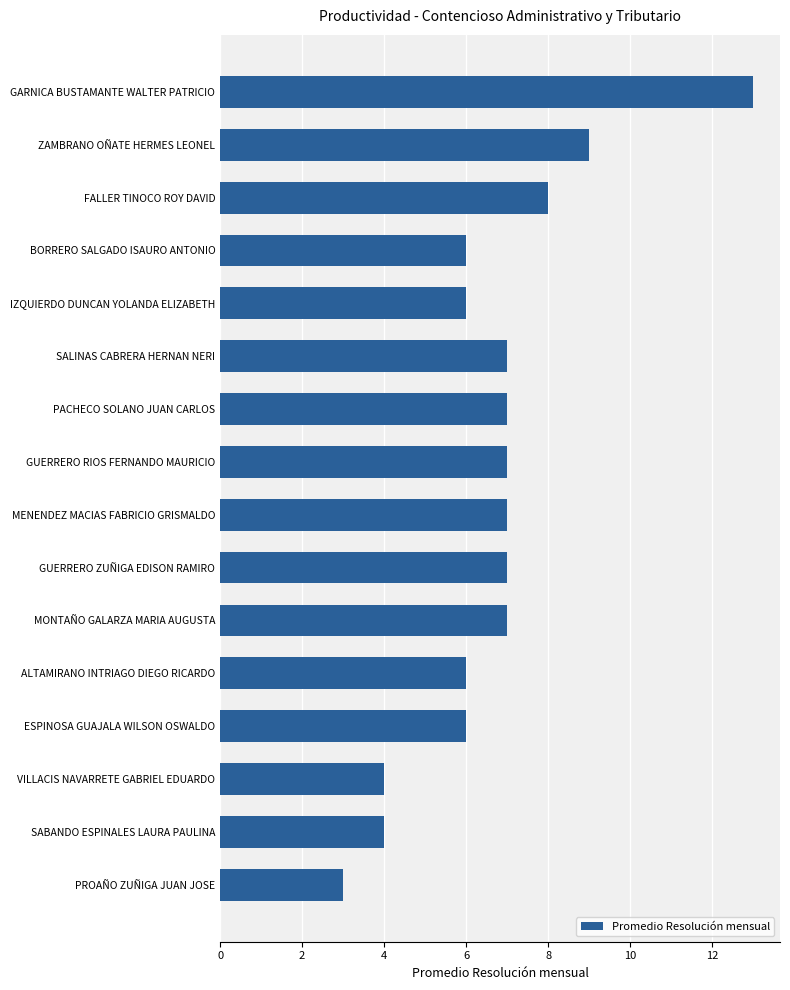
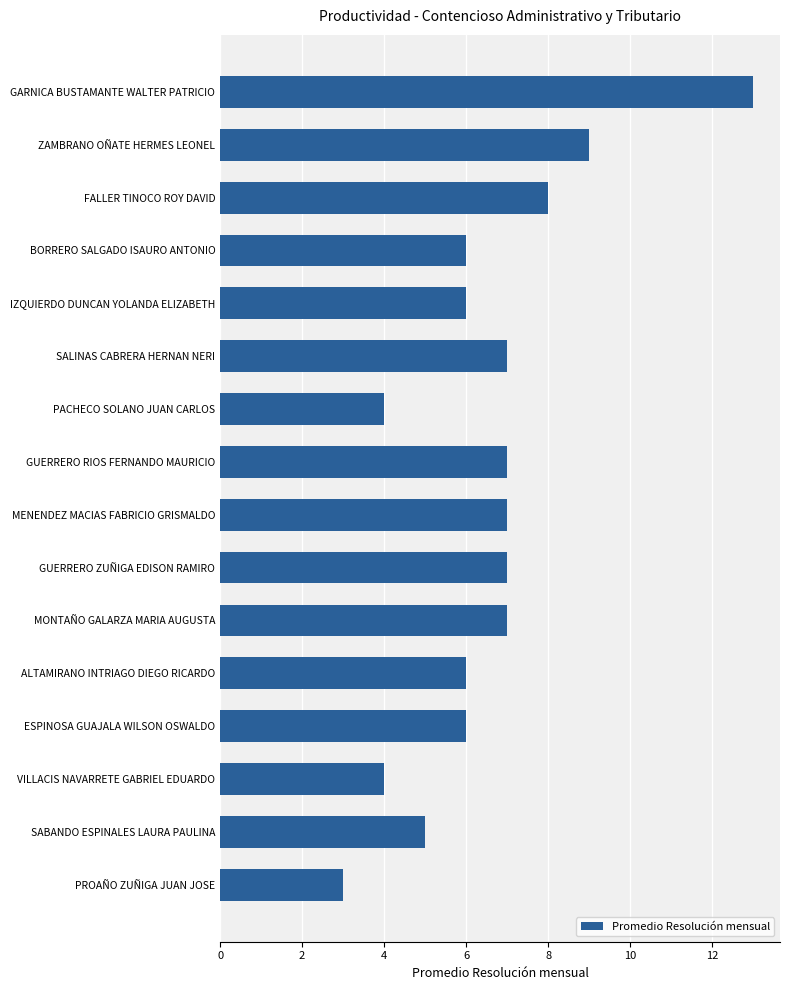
  {
    "GARNICA BUSTAMANTE WALTER PATRICIO": 13,
    "ZAMBRANO OÑATE HERMES LEONEL": 9,
    "FALLER TINOCO ROY DAVID": 8,
    "BORRERO SALGADO ISAURO ANTONIO": 6,
    "IZQUIERDO DUNCAN YOLANDA ELIZABETH": 6,
    "SALINAS CABRERA HERNAN NERI": 7,
-   "PACHECO SOLANO JUAN CARLOS": 7,
+   "PACHECO SOLANO JUAN CARLOS": 4,
    "GUERRERO RIOS FERNANDO MAURICIO": 7,
    "MENENDEZ MACIAS FABRICIO GRISMALDO": 7,
    "GUERRERO ZUÑIGA EDISON RAMIRO": 7,
    "MONTAÑO GALARZA MARIA AUGUSTA": 7,
    "ALTAMIRANO INTRIAGO DIEGO RICARDO": 6,
    "ESPINOSA GUAJALA WILSON OSWALDO": 6,
    "VILLACIS NAVARRETE GABRIEL EDUARDO": 4,
-   "SABANDO ESPINALES LAURA PAULINA": 4,
+   "SABANDO ESPINALES LAURA PAULINA": 5,
    "PROAÑO ZUÑIGA JUAN JOSE": 3
  }
